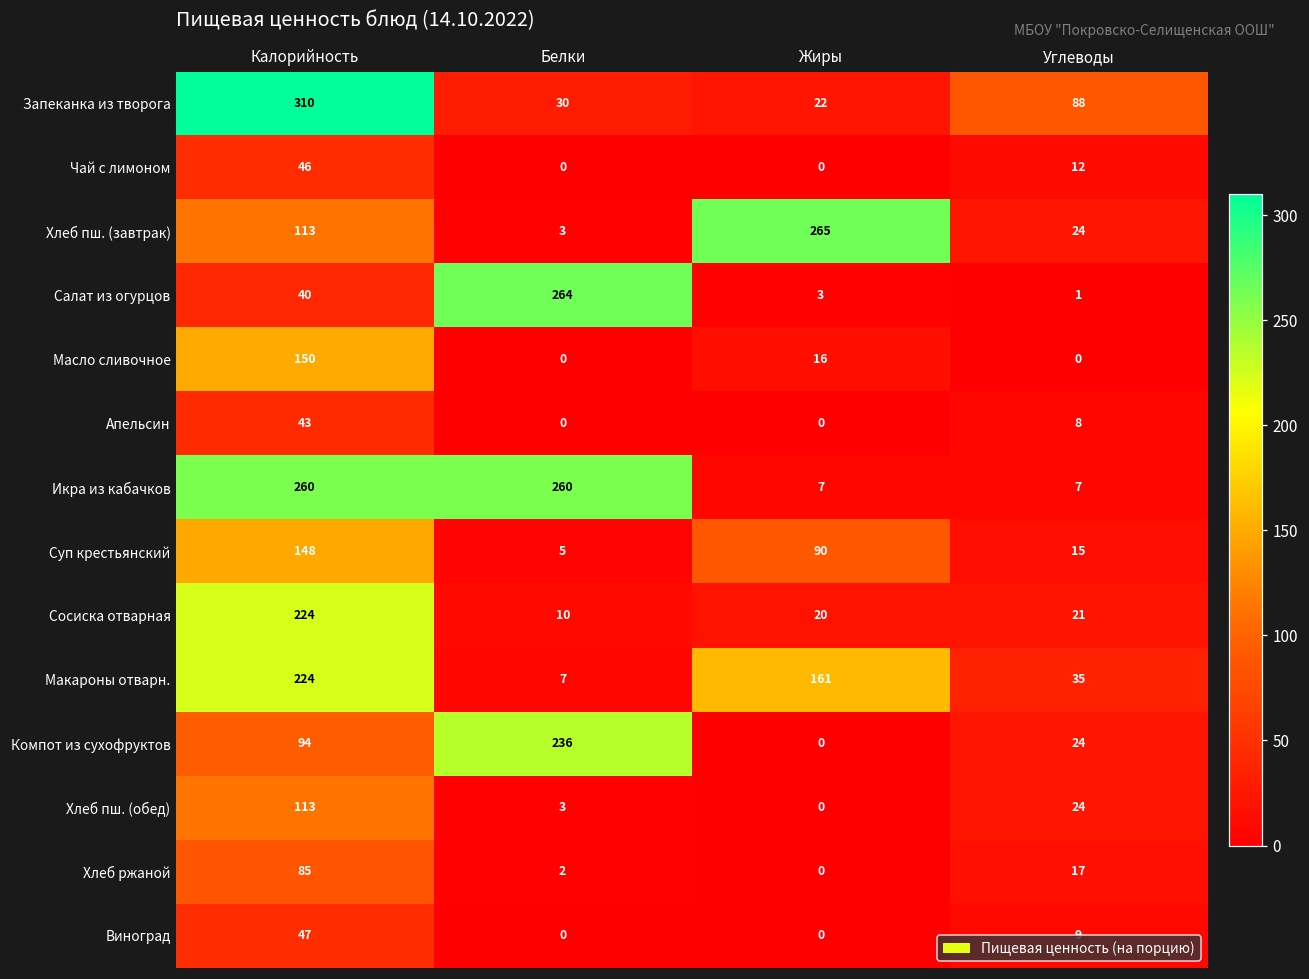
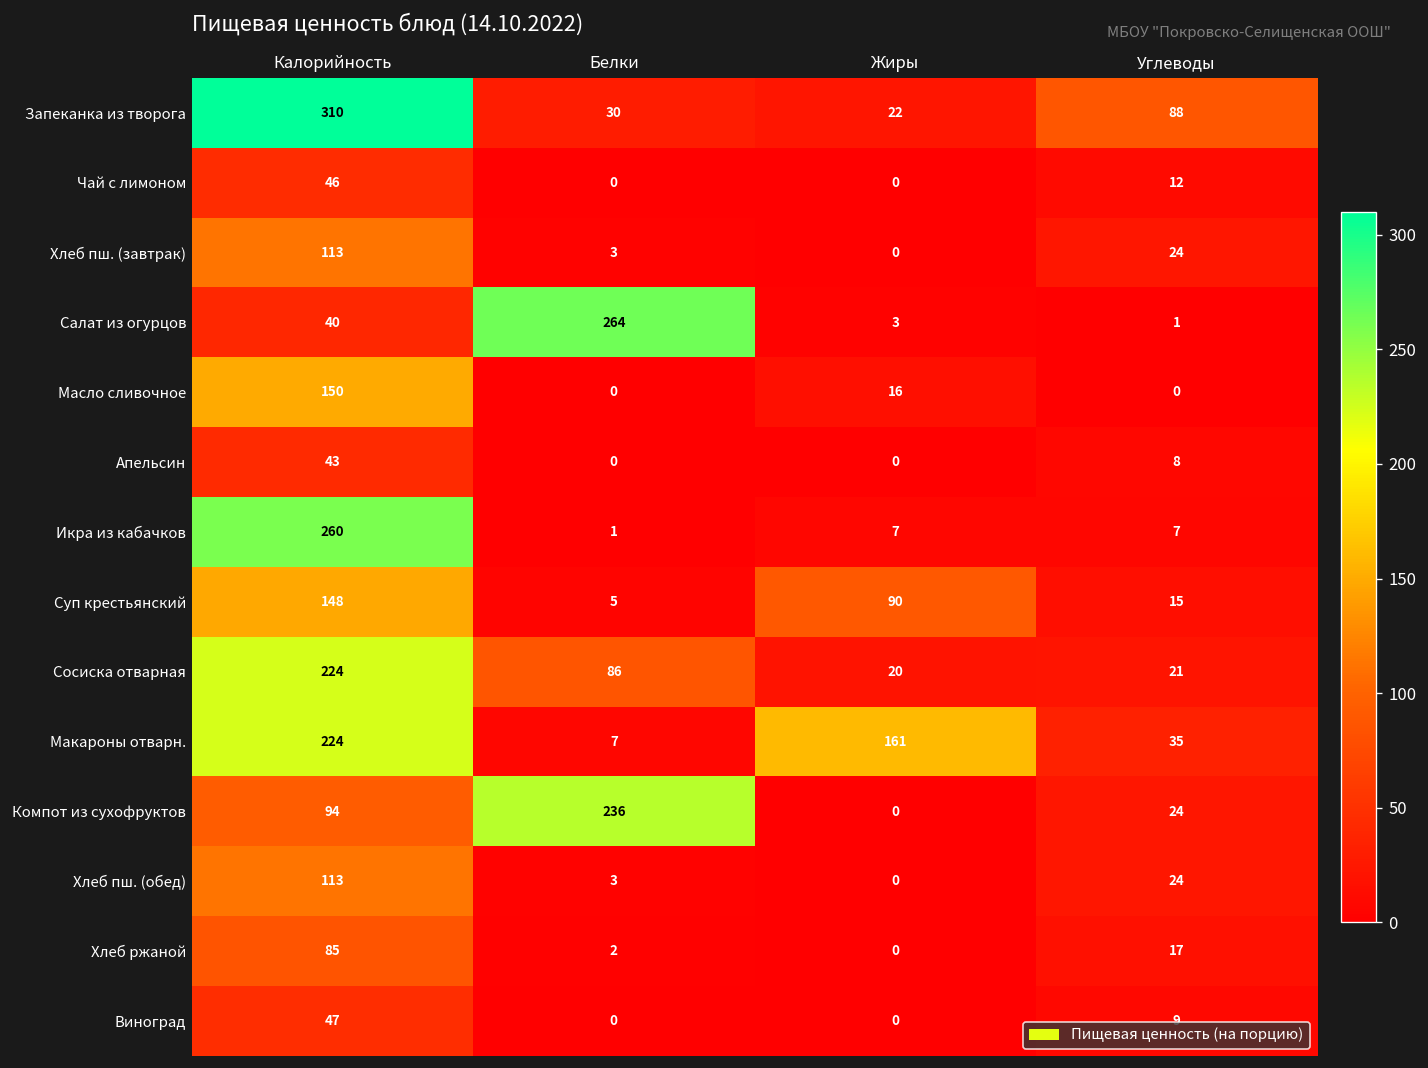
  {
    "Запеканка из творога": {
      "Калорийность": 310,
      "Белки": 30,
      "Жиры": 22,
      "Углеводы": 88
    },
    "Чай с лимоном": {
      "Калорийность": 46,
      "Белки": 0,
      "Жиры": 0,
      "Углеводы": 12
    },
    "Хлеб пш. (завтрак)": {
      "Калорийность": 113,
      "Белки": 3,
-     "Жиры": 265,
+     "Жиры": 0,
      "Углеводы": 24
    },
    "Салат из огурцов": {
      "Калорийность": 40,
      "Белки": 264,
      "Жиры": 3,
      "Углеводы": 1
    },
    "Масло сливочное": {
      "Калорийность": 150,
      "Белки": 0,
      "Жиры": 16,
      "Углеводы": 0
    },
    "Апельсин": {
      "Калорийность": 43,
      "Белки": 0,
      "Жиры": 0,
      "Углеводы": 8
    },
    "Икра из кабачков": {
      "Калорийность": 260,
-     "Белки": 260,
+     "Белки": 1,
      "Жиры": 7,
      "Углеводы": 7
    },
    "Суп крестьянский": {
      "Калорийность": 148,
      "Белки": 5,
      "Жиры": 90,
      "Углеводы": 15
    },
    "Сосиска отварная": {
      "Калорийность": 224,
-     "Белки": 10,
+     "Белки": 86,
      "Жиры": 20,
      "Углеводы": 21
    },
    "Макароны отварн.": {
      "Калорийность": 224,
      "Белки": 7,
      "Жиры": 161,
      "Углеводы": 35
    },
    "Компот из сухофруктов": {
      "Калорийность": 94,
      "Белки": 236,
      "Жиры": 0,
      "Углеводы": 24
    },
    "Хлеб пш. (обед)": {
      "Калорийность": 113,
      "Белки": 3,
      "Жиры": 0,
      "Углеводы": 24
    },
    "Хлеб ржаной": {
      "Калорийность": 85,
      "Белки": 2,
      "Жиры": 0,
      "Углеводы": 17
    },
    "Виноград": {
      "Калорийность": 47,
      "Белки": 0,
      "Жиры": 0
    }
  }
